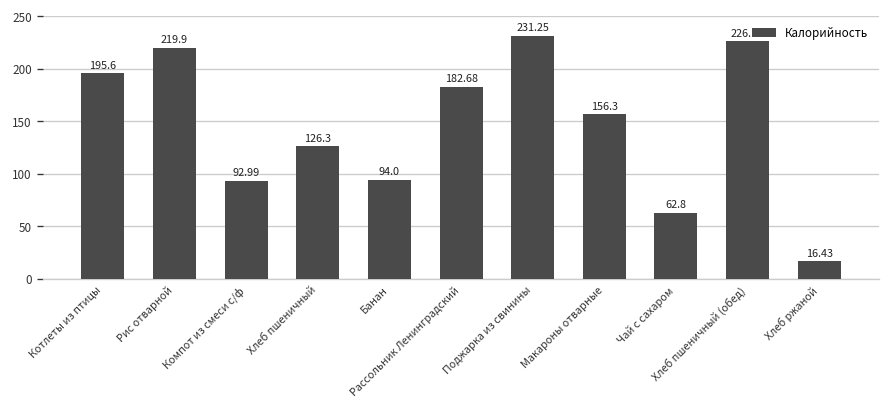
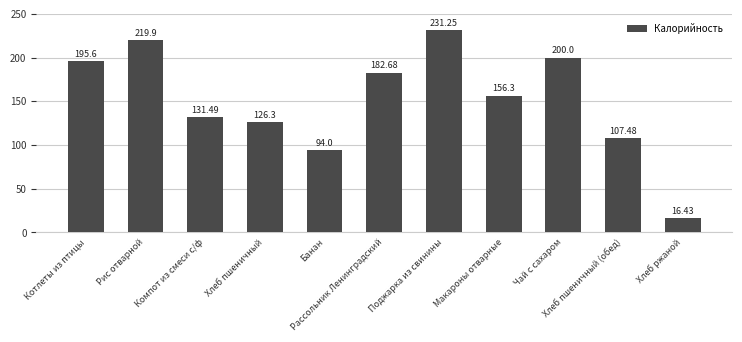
  {
    "Котлеты из птицы": 195.6,
    "Рис отварной": 219.9,
-   "Компот из смеси с/ф": 92.99,
+   "Компот из смеси с/ф": 131.49,
    "Хлеб пшеничный": 126.3,
    "Банан": 94.0,
    "Рассольник Ленинградский": 182.68,
    "Поджарка из свинины": 231.25,
    "Макароны отварные": 156.3,
-   "Чай с сахаром": 62.8,
-   "Хлеб пшеничный (обед)": 226.19,
+   "Чай с сахаром": 200.0,
+   "Хлеб пшеничный (обед)": 107.48,
    "Хлеб ржаной": 16.43
  }
